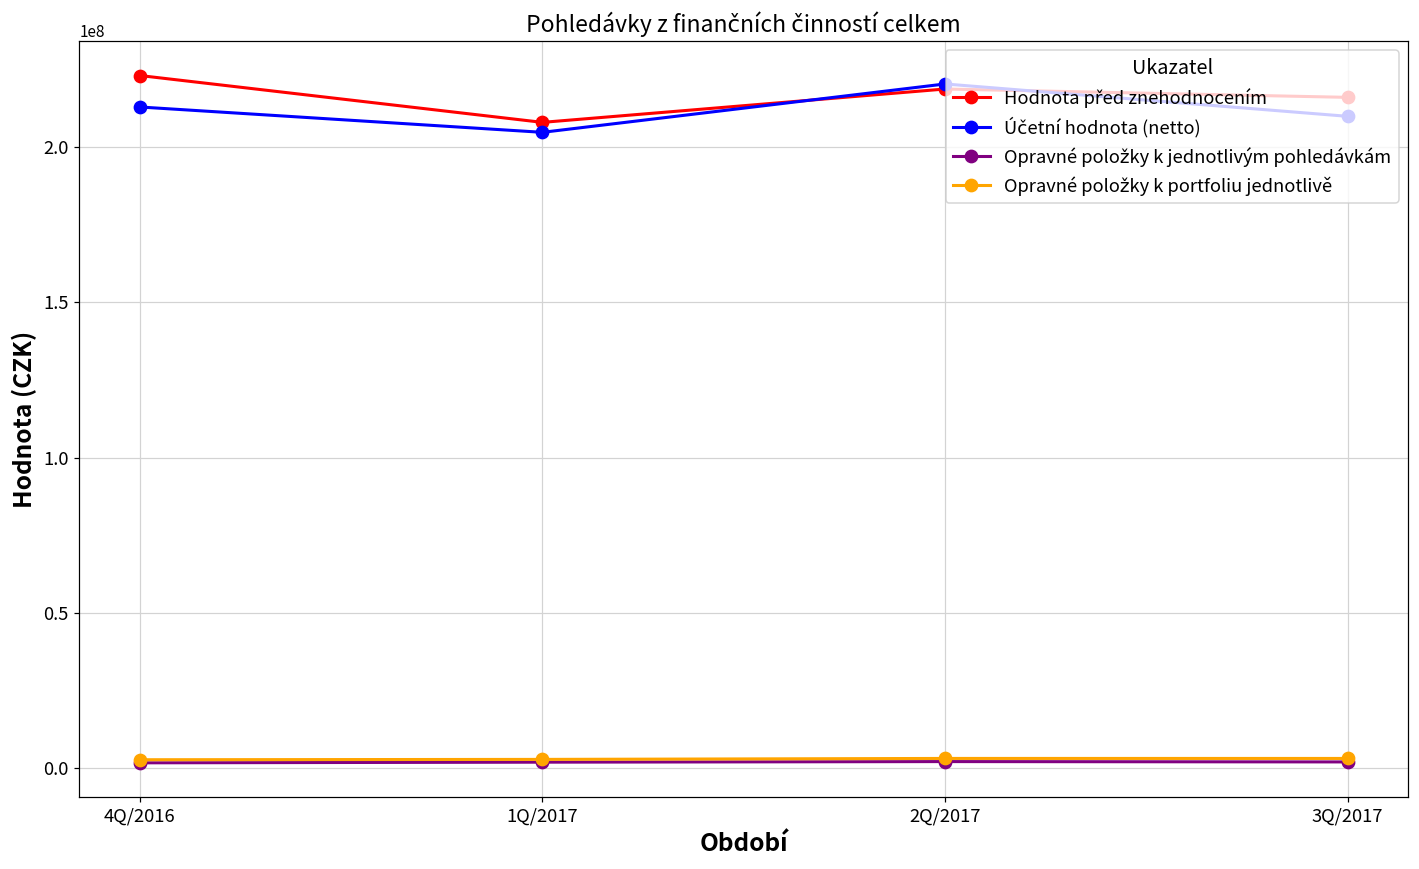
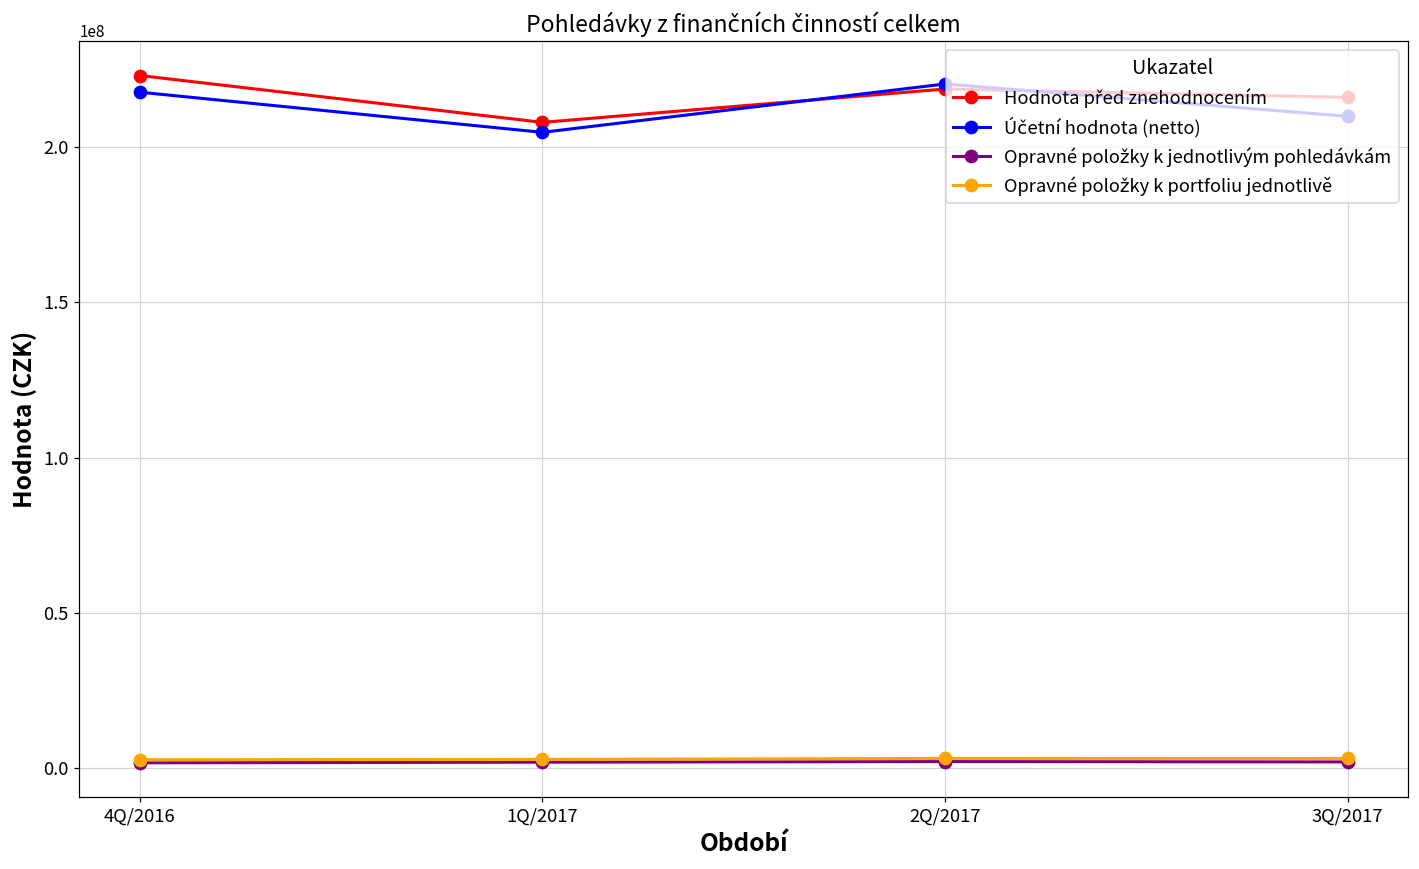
  {
    "Hodnota před znehodnocením": {
      "4Q/2016": 223000000,
      "1Q/2017": 208000000,
      "2Q/2017": 219000000
    },
    "Účetní hodnota (netto)": {
-     "4Q/2016": 213000000,
+     "4Q/2016": 218000000,
      "1Q/2017": 205000000,
      "2Q/2017": 220000000
    },
    "Opravné položky k jednotlivým pohledávkám": {
      "4Q/2016": 2000000,
      "2Q/2017": 2000000,
      "3Q/2017": 2000000
    },
    "Opravné položky k portfoliu jednotlivě": {
      "4Q/2016": 3000000,
      "2Q/2017": 3000000,
      "3Q/2017": 3000000
    }
  }
